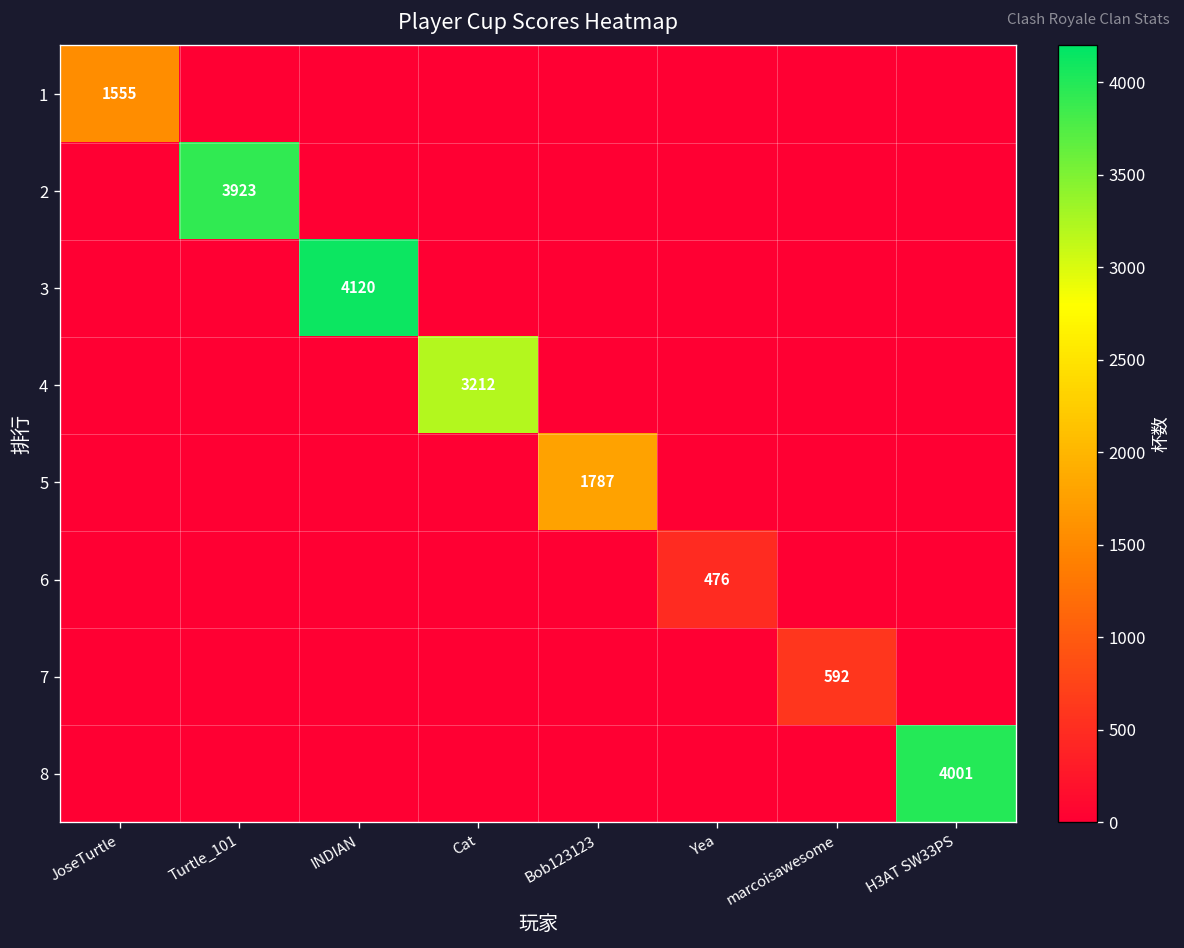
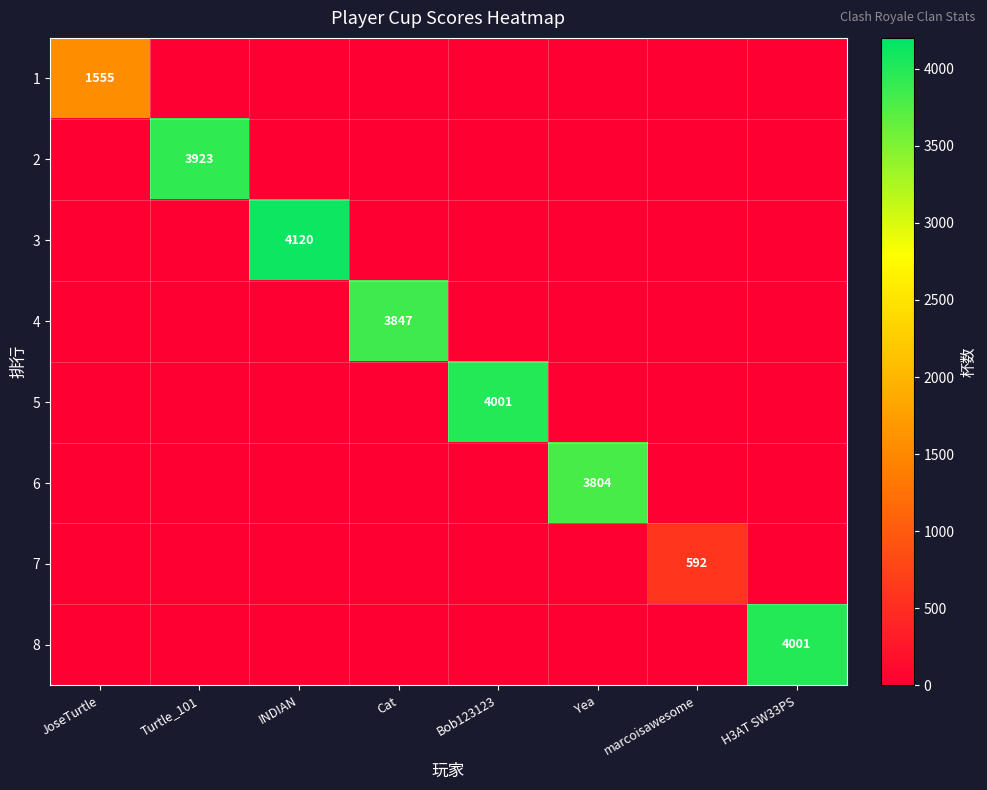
  {
    "1": {
      "JoseTurtle": 1555
    },
    "2": {
      "Turtle_101": 3923
    },
    "3": {
      "INDIAN": 4120
    },
    "4": {
-     "Cat": 3212
+     "Cat": 3847
    },
    "5": {
-     "Bob123123": 1787
+     "Bob123123": 4001
    },
    "6": {
-     "Yea": 476
+     "Yea": 3804
    },
    "7": {
      "marcoisawesome": 592
    },
    "8": {
      "H3AT SW33PS": 4001
    }
  }
